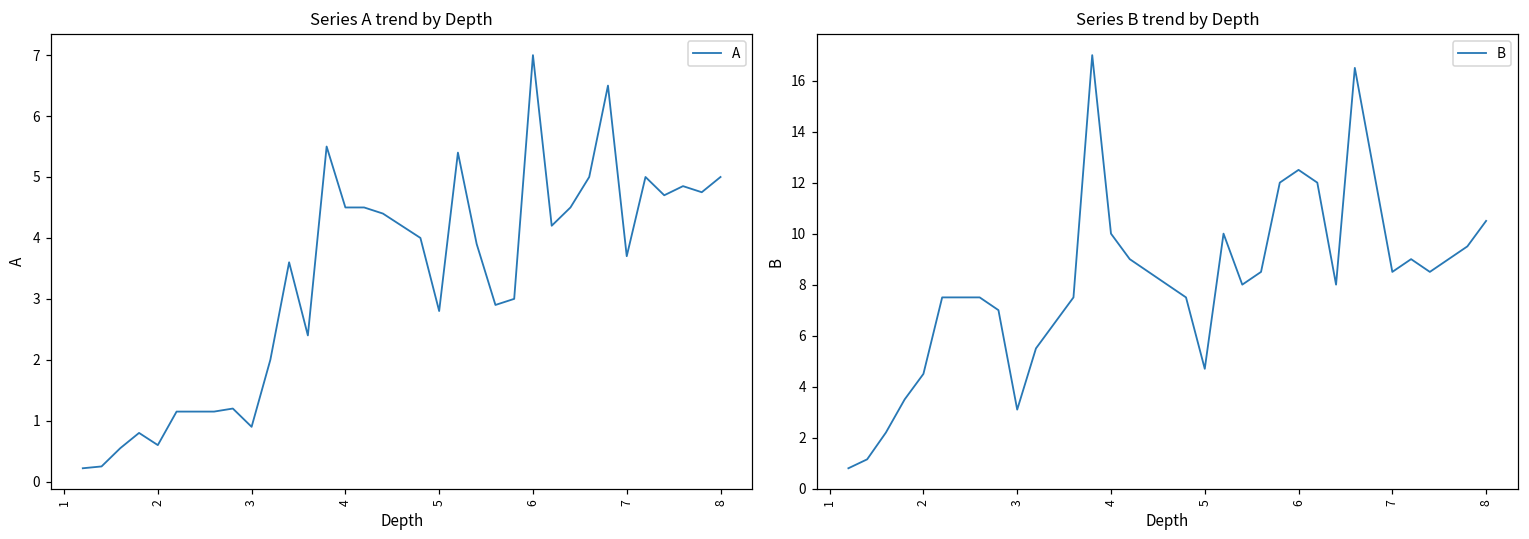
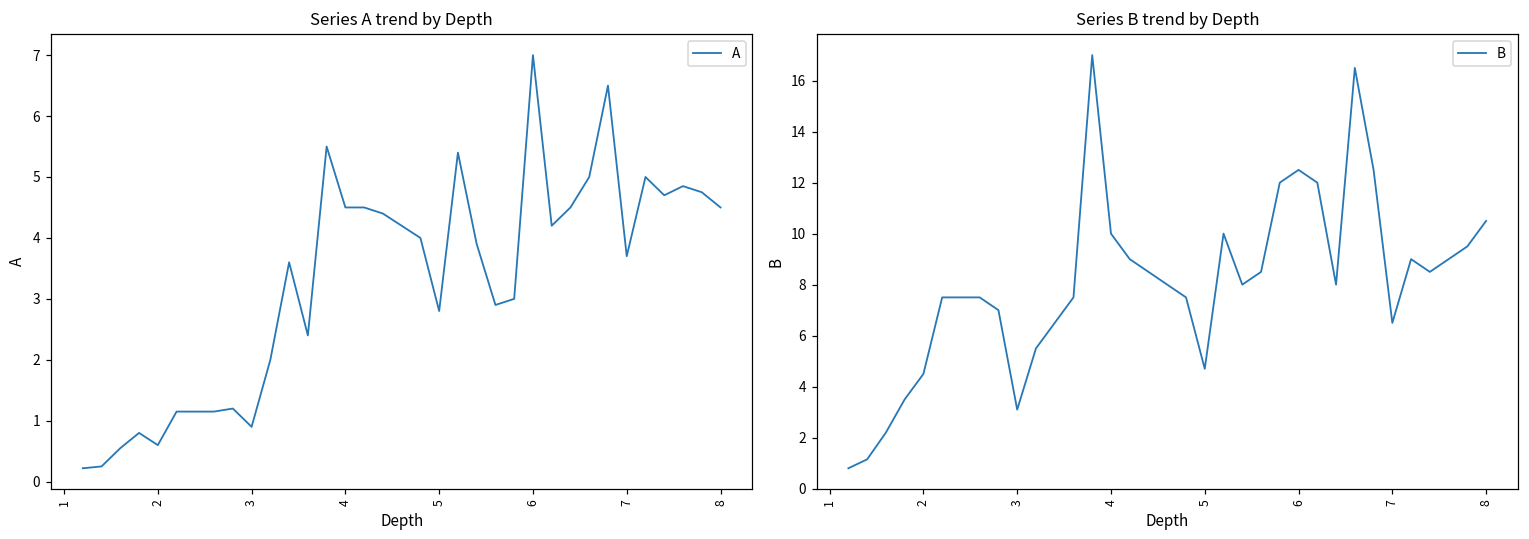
  {
    "Series A trend by Depth": {
      "2": 0.6,
      "3": 0.9,
      "4": 4.5,
      "5": 2.8,
      "6": 7.0,
      "7": 3.7,
-     "8": 5.0
+     "8": 4.5
    },
    "Series B trend by Depth": {
      "2": 4.5,
      "3": 3.1,
      "4": 10.0,
      "5": 4.7,
      "6": 12.5,
-     "7": 8.5,
+     "7": 6.5,
      "8": 10.5
    }
  }
